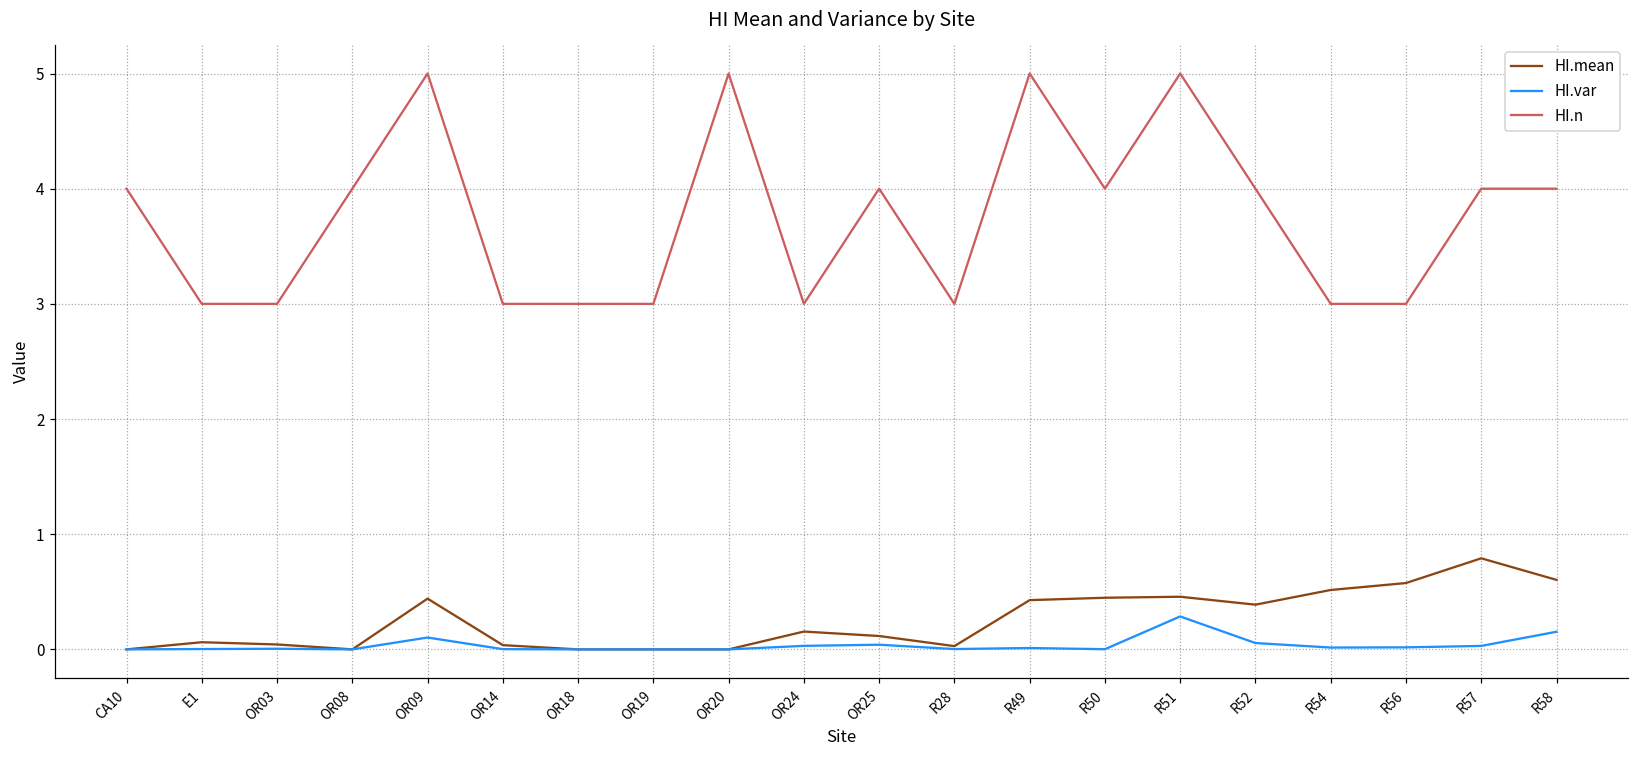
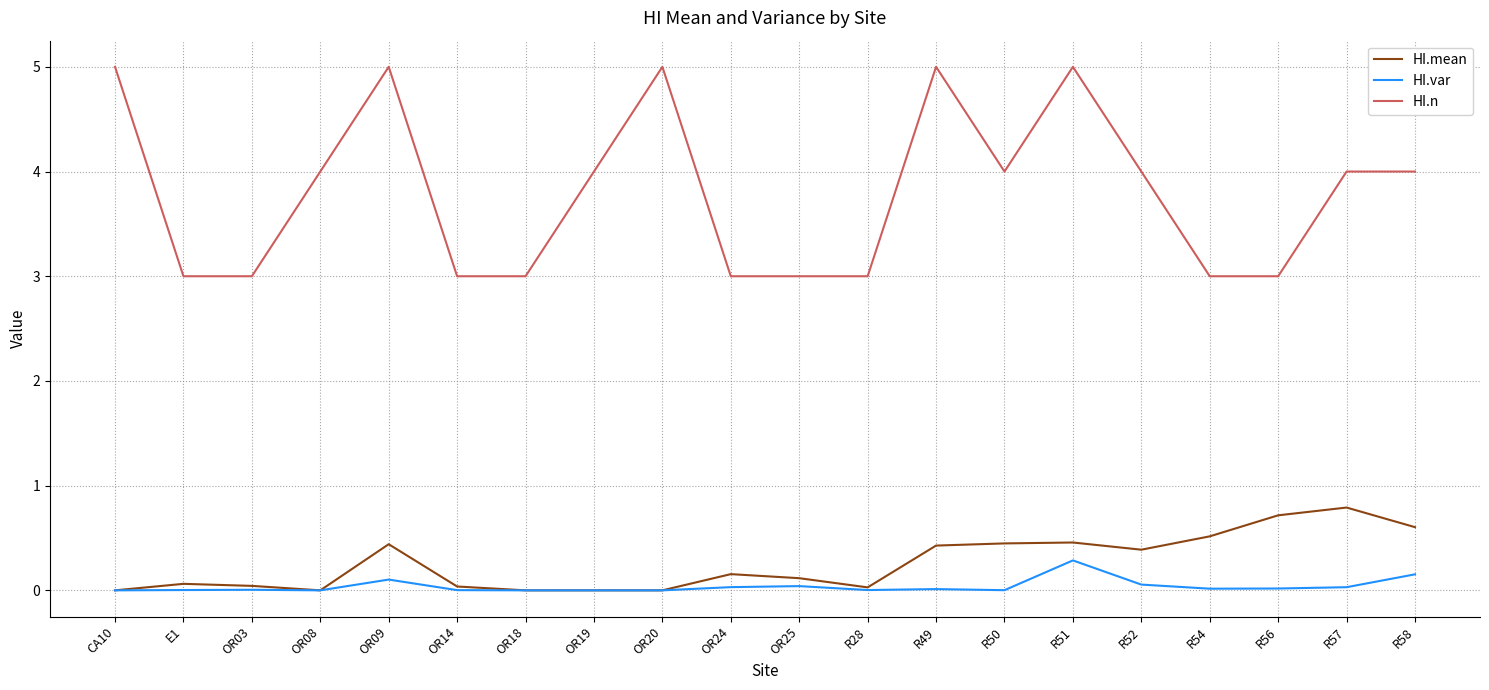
  {
    "HI.mean": {
      "E1": 0.06,
      "OR03": 0.04,
      "OR09": 0.44,
      "OR14": 0.04,
      "OR24": 0.15,
      "OR25": 0.12,
      "R28": 0.03,
      "R49": 0.43,
      "R50": 0.45,
      "R51": 0.46,
      "R52": 0.39,
      "R54": 0.52,
-     "R56": 0.58,
+     "R56": 0.72,
      "R57": 0.79,
      "R58": 0.60
    },
    "HI.var": {
      "E1": 0.00,
      "OR03": 0.01,
      "OR09": 0.10,
      "OR14": 0.00,
      "OR24": 0.03,
      "OR25": 0.04,
      "R28": 0.00,
      "R49": 0.01,
      "R50": 0.00,
      "R51": 0.29,
      "R52": 0.06,
      "R54": 0.02,
      "R56": 0.02,
      "R57": 0.03,
      "R58": 0.15
    },
    "HI.n": {
-     "CA10": 4,
+     "CA10": 5,
      "E1": 3,
      "OR03": 3,
      "OR08": 4,
      "OR09": 5,
      "OR14": 3,
      "OR18": 3,
-     "OR19": 3,
+     "OR19": 4,
      "OR20": 5,
      "OR24": 3,
-     "OR25": 4,
+     "OR25": 3,
      "R28": 3,
      "R49": 5,
      "R50": 4,
      "R51": 5,
      "R52": 4,
      "R54": 3,
      "R56": 3,
      "R57": 4,
      "R58": 4
    }
  }
